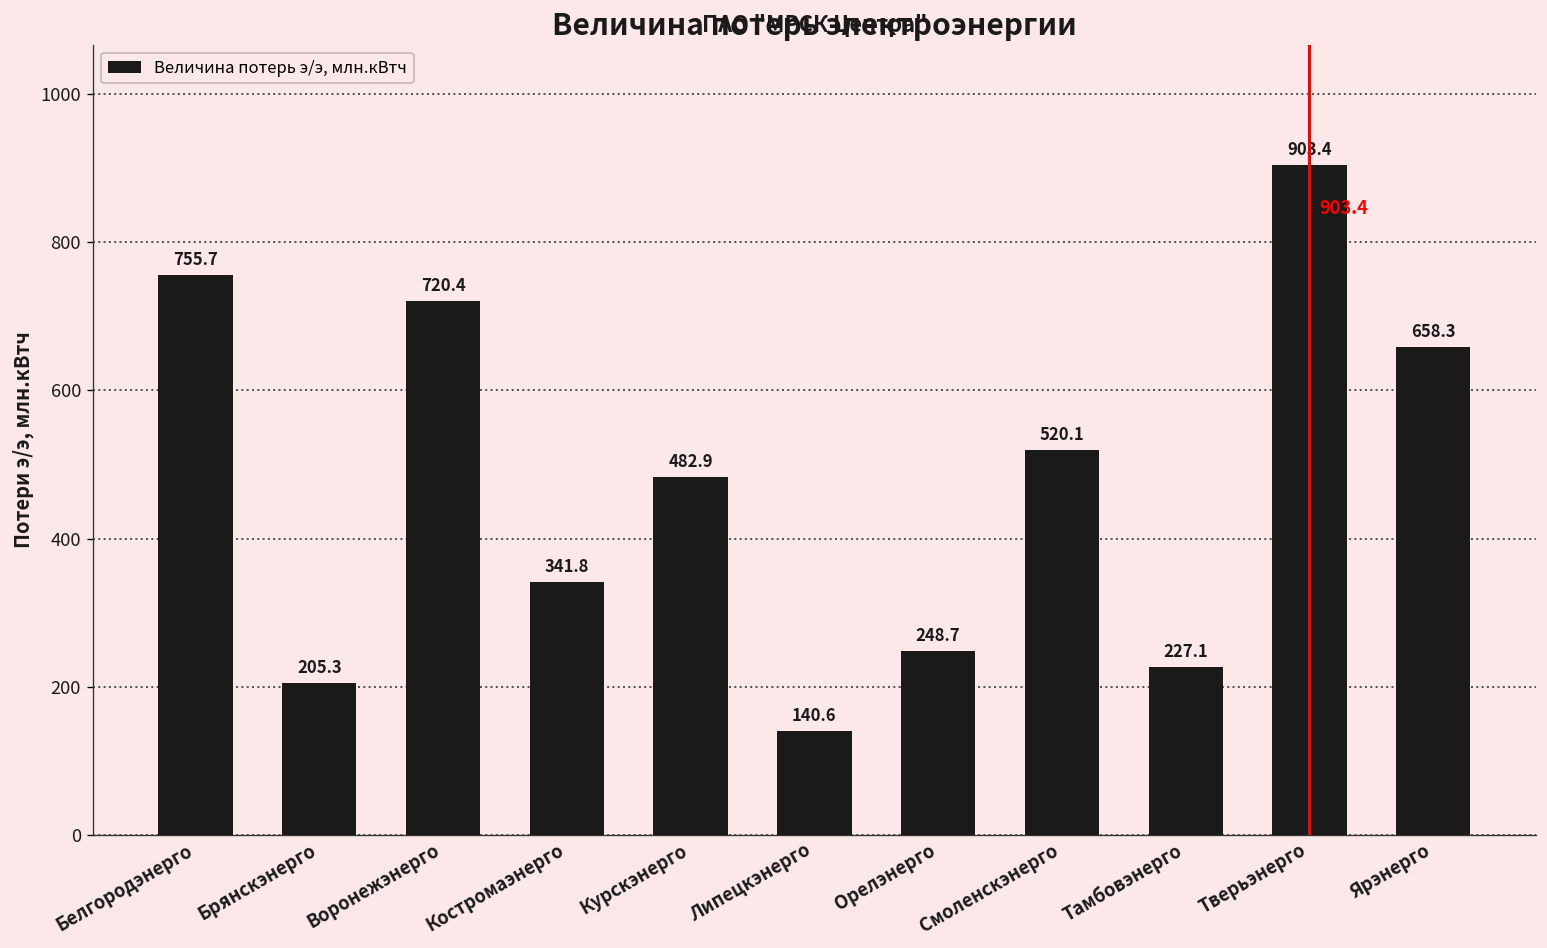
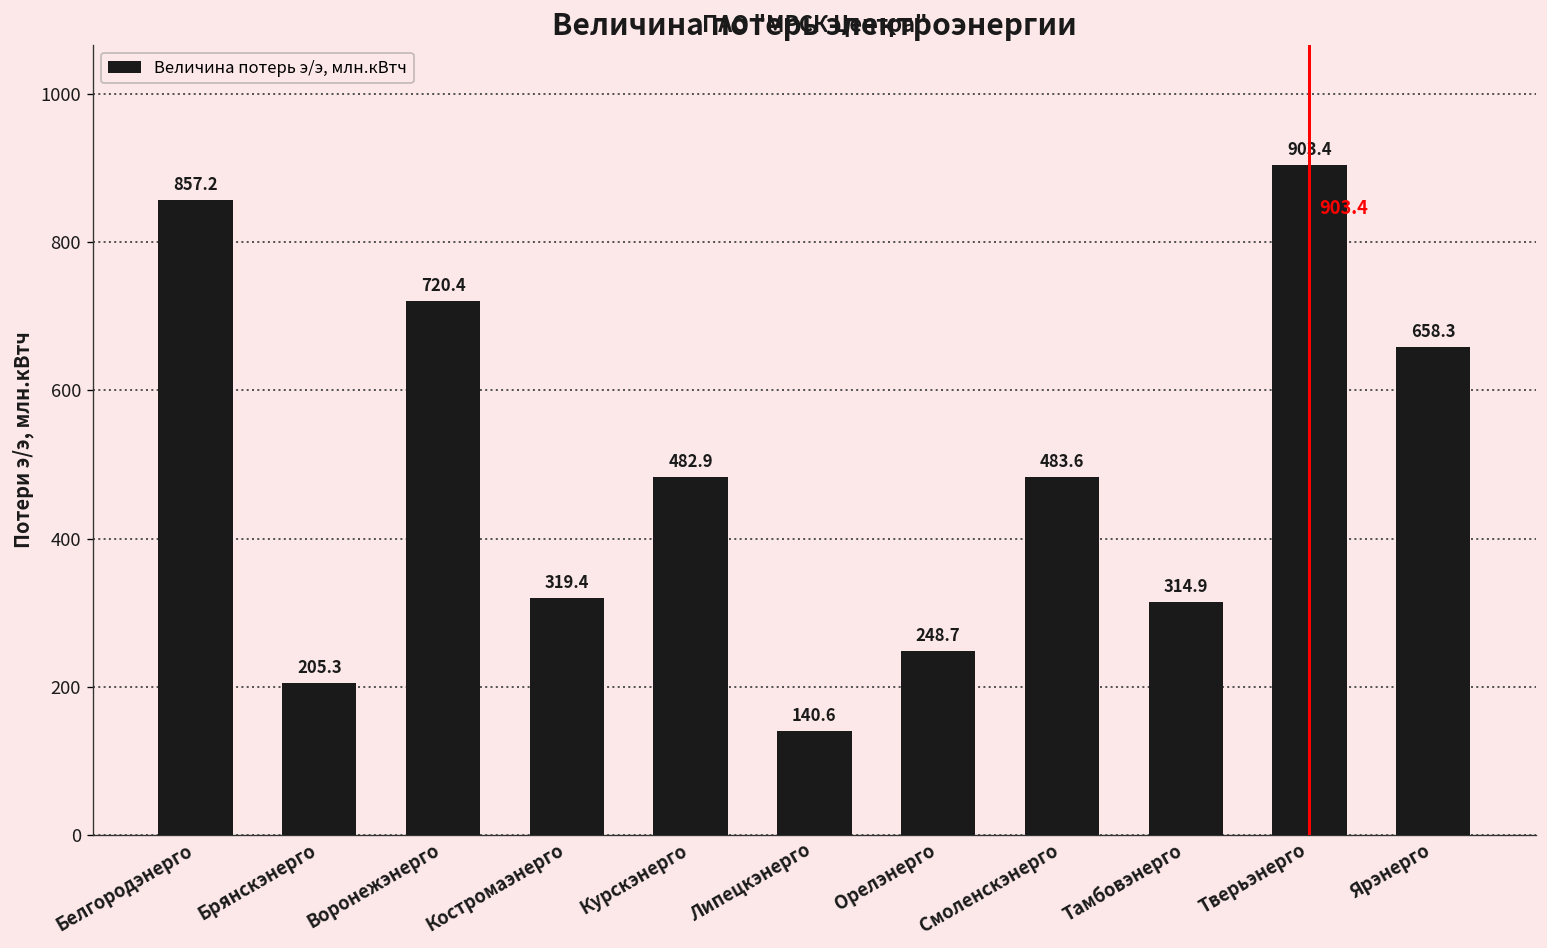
  {
-   "Белгородэнерго": 755.7,
+   "Белгородэнерго": 857.2,
    "Брянскэнерго": 205.3,
    "Воронежэнерго": 720.4,
-   "Костромаэнерго": 341.8,
+   "Костромаэнерго": 319.4,
    "Курскэнерго": 482.9,
    "Липецкэнерго": 140.6,
    "Орелэнерго": 248.7,
-   "Смоленскэнерго": 520.1,
-   "Тамбовэнерго": 227.1,
+   "Смоленскэнерго": 483.6,
+   "Тамбовэнерго": 314.9,
    "Тверьэнерго": 903.4,
    "Ярэнерго": 658.3
  }
